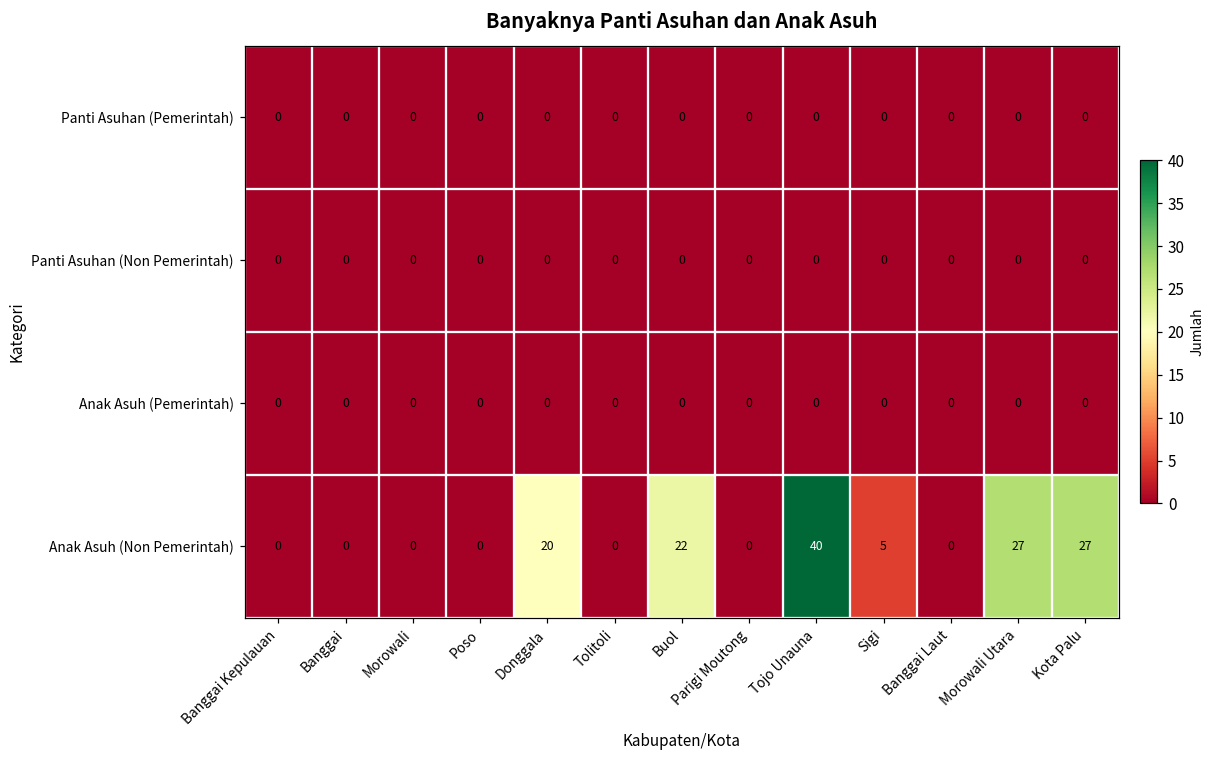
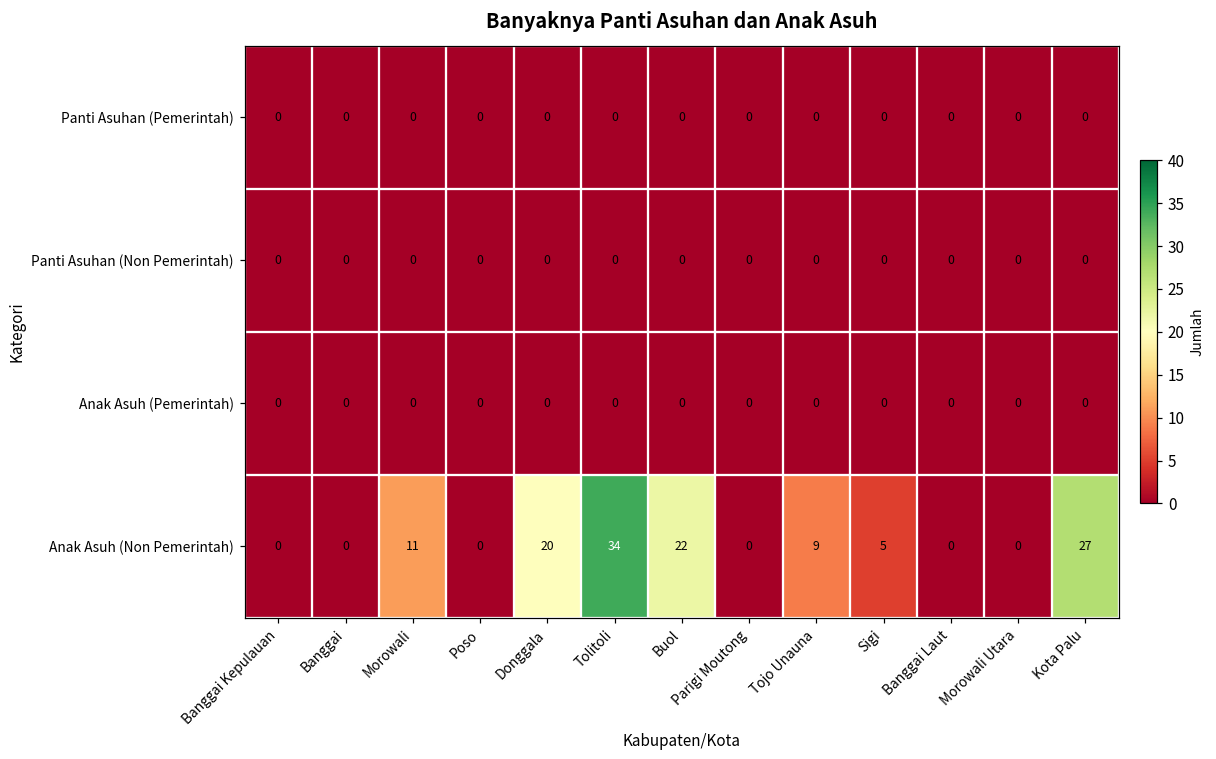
  {
    "Panti Asuhan (Pemerintah)": {
      "Banggai Kepulauan": 0,
      "Banggai": 0,
      "Morowali": 0,
      "Poso": 0,
      "Donggala": 0,
      "Tolitoli": 0,
      "Buol": 0,
      "Parigi Moutong": 0,
      "Tojo Unauna": 0,
      "Sigi": 0,
      "Banggai Laut": 0,
      "Morowali Utara": 0,
      "Kota Palu": 0
    },
    "Panti Asuhan (Non Pemerintah)": {
      "Banggai Kepulauan": 0,
      "Banggai": 0,
      "Morowali": 0,
      "Poso": 0,
      "Donggala": 0,
      "Tolitoli": 0,
      "Buol": 0,
      "Parigi Moutong": 0,
      "Tojo Unauna": 0,
      "Sigi": 0,
      "Banggai Laut": 0,
      "Morowali Utara": 0,
      "Kota Palu": 0
    },
    "Anak Asuh (Pemerintah)": {
      "Banggai Kepulauan": 0,
      "Banggai": 0,
      "Morowali": 0,
      "Poso": 0,
      "Donggala": 0,
      "Tolitoli": 0,
      "Buol": 0,
      "Parigi Moutong": 0,
      "Tojo Unauna": 0,
      "Sigi": 0,
      "Banggai Laut": 0,
      "Morowali Utara": 0,
      "Kota Palu": 0
    },
    "Anak Asuh (Non Pemerintah)": {
      "Banggai Kepulauan": 0,
      "Banggai": 0,
-     "Morowali": 0,
+     "Morowali": 11,
      "Poso": 0,
      "Donggala": 20,
-     "Tolitoli": 0,
+     "Tolitoli": 34,
      "Buol": 22,
      "Parigi Moutong": 0,
-     "Tojo Unauna": 40,
+     "Tojo Unauna": 9,
      "Sigi": 5,
      "Banggai Laut": 0,
-     "Morowali Utara": 27,
+     "Morowali Utara": 0,
      "Kota Palu": 27
    }
  }
